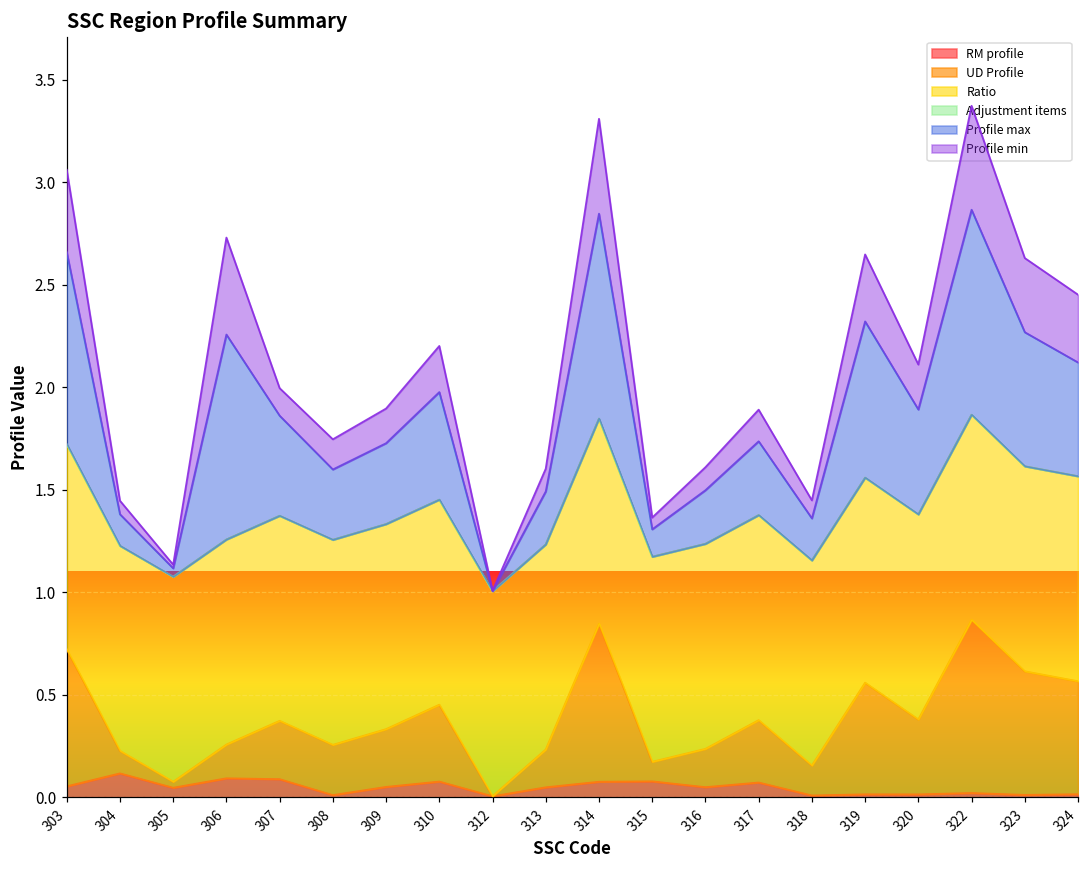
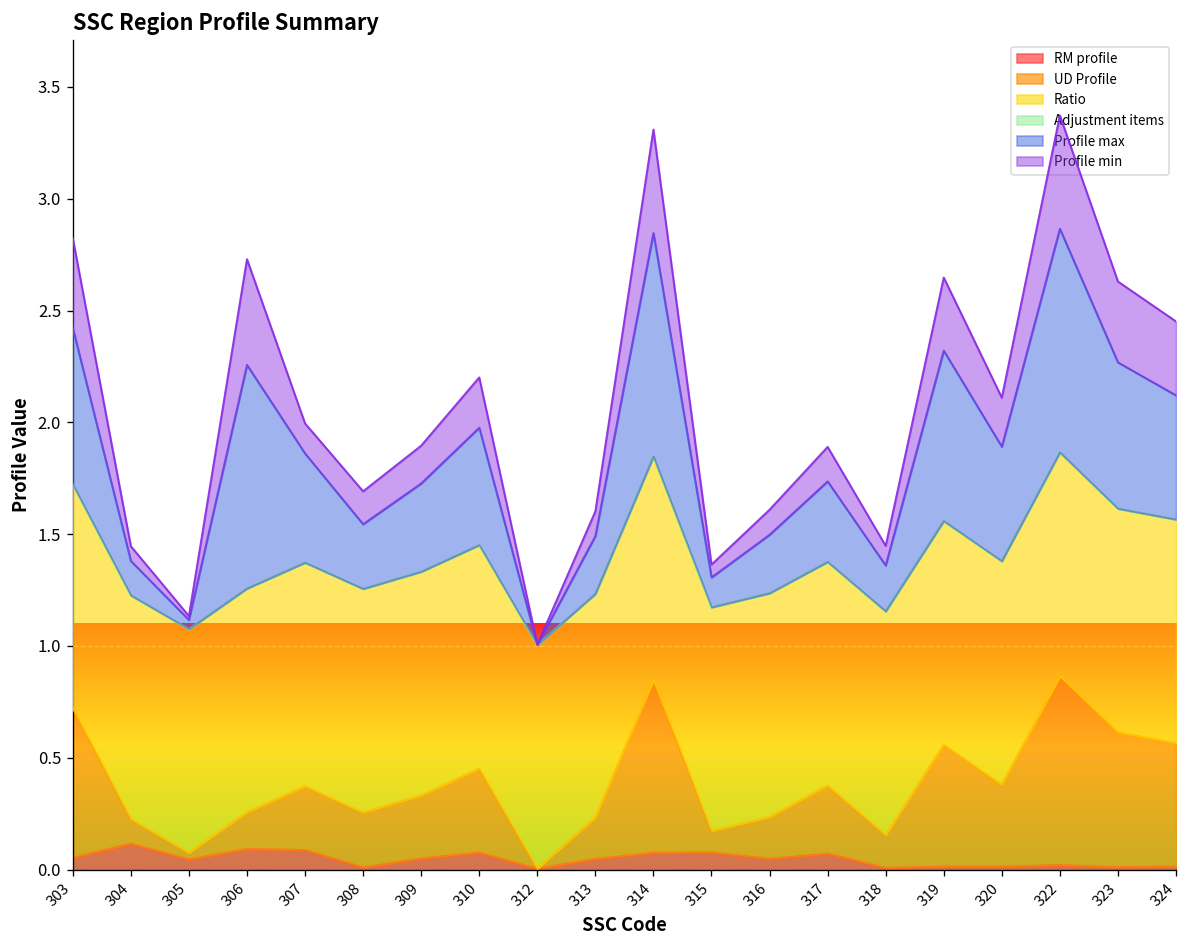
  {
    "RM profile": {
      "303": 0.05,
      "304": 0.12,
      "305": 0.05,
      "306": 0.09,
      "307": 0.09,
      "308": 0.01,
      "309": 0.05,
      "310": 0.08,
      "313": 0.05,
      "314": 0.08,
      "315": 0.08,
      "316": 0.05,
      "317": 0.07,
      "318": 0.01,
      "319": 0.01,
      "320": 0.01,
      "322": 0.02,
      "323": 0.01,
      "324": 0.01
    },
    "UD Profile": {
      "303": 0.67,
      "304": 0.11,
      "305": 0.03,
      "306": 0.16,
      "307": 0.28,
      "308": 0.25,
      "309": 0.28,
      "310": 0.37,
      "313": 0.18,
      "314": 0.77,
      "315": 0.10,
      "316": 0.19,
      "317": 0.30,
      "318": 0.15,
      "319": 0.54,
      "320": 0.37,
      "322": 0.85,
      "323": 0.60,
      "324": 0.55
    },
    "Profile max": {
-     "303": 0.94,
+     "303": 0.70,
      "304": 0.15,
      "305": 0.04,
      "306": 1.00,
      "307": 0.49,
-     "308": 0.34,
+     "308": 0.29,
      "309": 0.39,
      "310": 0.52,
      "313": 0.26,
      "314": 1.00,
      "315": 0.13,
      "316": 0.26,
      "317": 0.36,
      "318": 0.21,
      "319": 0.76,
      "320": 0.51,
      "322": 1.00,
      "323": 0.65,
      "324": 0.56
    },
    "Profile min": {
      "303": 0.40,
      "304": 0.07,
      "305": 0.02,
      "306": 0.47,
      "307": 0.13,
      "308": 0.15,
      "309": 0.17,
      "310": 0.22,
      "313": 0.11,
      "314": 0.46,
      "315": 0.06,
      "316": 0.11,
      "317": 0.15,
      "318": 0.09,
      "319": 0.33,
      "320": 0.22,
      "323": 0.36,
      "324": 0.33
    }
  }
